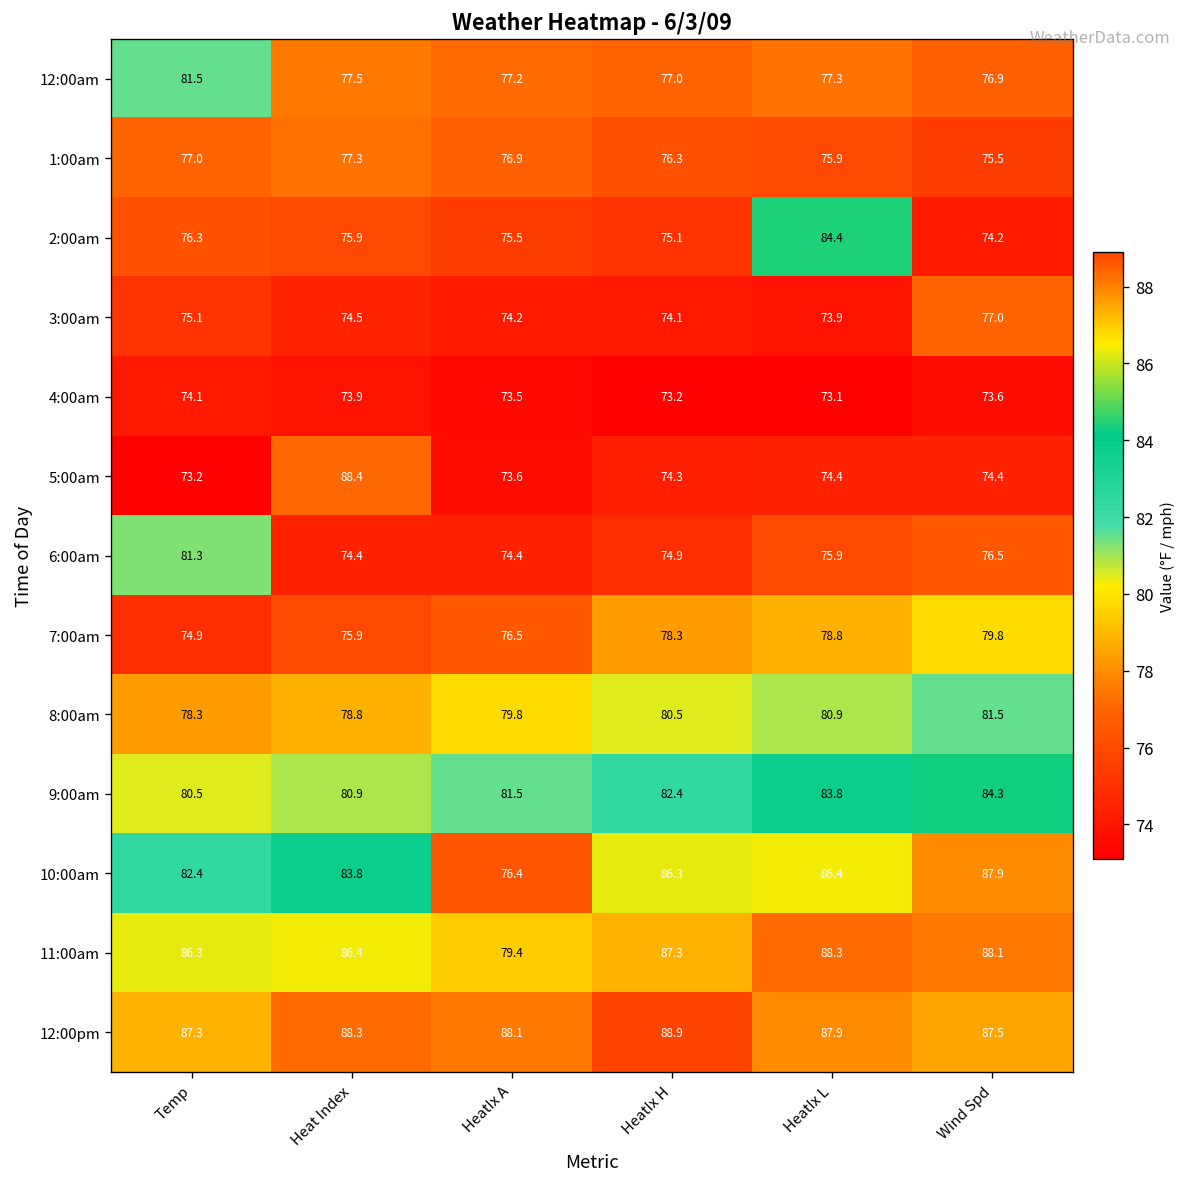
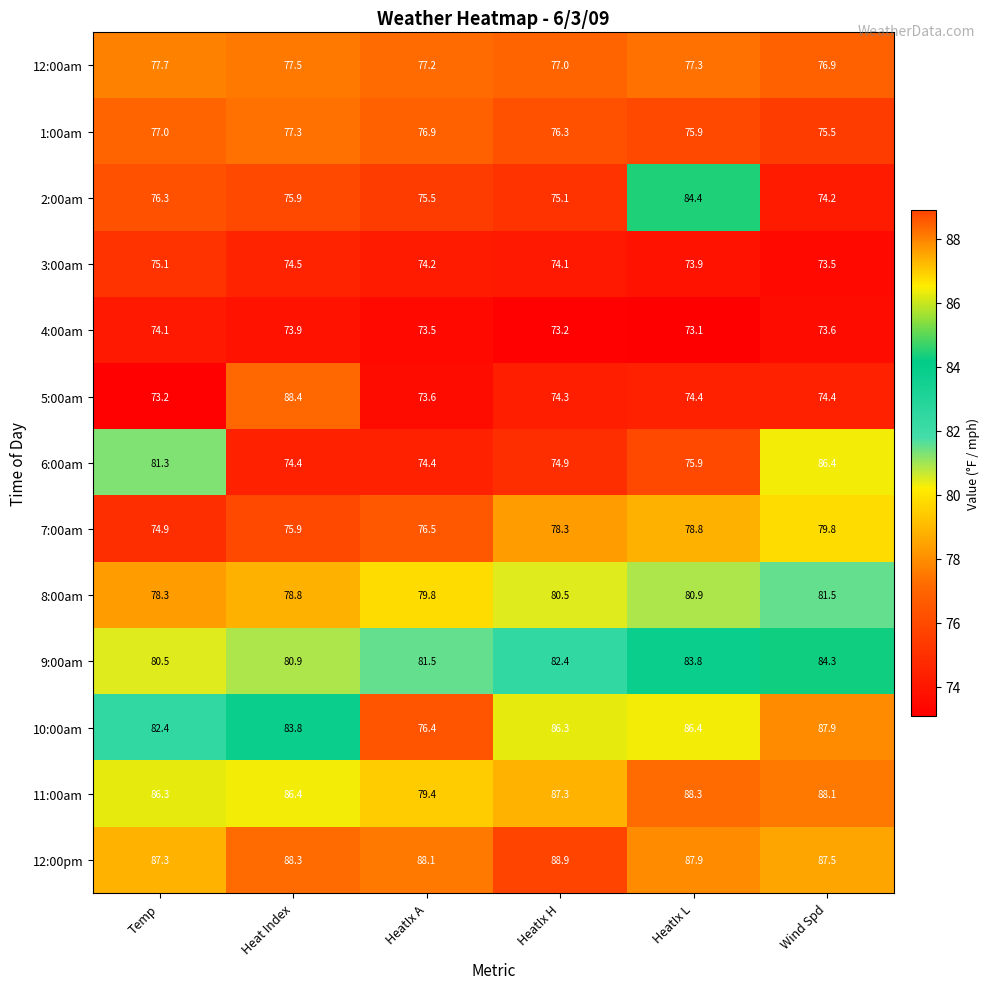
  {
    "12:00am": {
-     "Temp": 81.5,
+     "Temp": 77.7,
      "Heat Index": 77.5,
      "HeatIx A": 77.2,
      "HeatIx H": 77.0,
      "HeatIx L": 77.3,
      "Wind Spd": 76.9
    },
    "1:00am": {
      "Temp": 77.0,
      "Heat Index": 77.3,
      "HeatIx A": 76.9,
      "HeatIx H": 76.3,
      "HeatIx L": 75.9,
      "Wind Spd": 75.5
    },
    "2:00am": {
      "Temp": 76.3,
      "Heat Index": 75.9,
      "HeatIx A": 75.5,
      "HeatIx H": 75.1,
      "HeatIx L": 84.4,
      "Wind Spd": 74.2
    },
    "3:00am": {
      "Temp": 75.1,
      "Heat Index": 74.5,
      "HeatIx A": 74.2,
      "HeatIx H": 74.1,
      "HeatIx L": 73.9,
-     "Wind Spd": 77.0
+     "Wind Spd": 73.5
    },
    "4:00am": {
      "Temp": 74.1,
      "Heat Index": 73.9,
      "HeatIx A": 73.5,
      "HeatIx H": 73.2,
      "HeatIx L": 73.1,
      "Wind Spd": 73.6
    },
    "5:00am": {
      "Temp": 73.2,
      "Heat Index": 88.4,
      "HeatIx A": 73.6,
      "HeatIx H": 74.3,
      "HeatIx L": 74.4,
      "Wind Spd": 74.4
    },
    "6:00am": {
      "Temp": 81.3,
      "Heat Index": 74.4,
      "HeatIx A": 74.4,
      "HeatIx H": 74.9,
      "HeatIx L": 75.9,
-     "Wind Spd": 76.5
+     "Wind Spd": 86.4
    },
    "7:00am": {
      "Temp": 74.9,
      "Heat Index": 75.9,
      "HeatIx A": 76.5,
      "HeatIx H": 78.3,
      "HeatIx L": 78.8,
      "Wind Spd": 79.8
    },
    "8:00am": {
      "Temp": 78.3,
      "Heat Index": 78.8,
      "HeatIx A": 79.8,
      "HeatIx H": 80.5,
      "HeatIx L": 80.9,
      "Wind Spd": 81.5
    },
    "9:00am": {
      "Temp": 80.5,
      "Heat Index": 80.9,
      "HeatIx A": 81.5,
      "HeatIx H": 82.4,
      "HeatIx L": 83.8,
      "Wind Spd": 84.3
    },
    "10:00am": {
      "Temp": 82.4,
      "Heat Index": 83.8,
      "HeatIx A": 76.4,
      "HeatIx H": 86.3,
      "HeatIx L": 86.4,
      "Wind Spd": 87.9
    },
    "11:00am": {
      "Temp": 86.3,
      "Heat Index": 86.4,
      "HeatIx A": 79.4,
      "HeatIx H": 87.3,
      "HeatIx L": 88.3,
      "Wind Spd": 88.1
    },
    "12:00pm": {
      "Temp": 87.3,
      "Heat Index": 88.3,
      "HeatIx A": 88.1,
      "HeatIx H": 88.9,
      "HeatIx L": 87.9,
      "Wind Spd": 87.5
    }
  }
